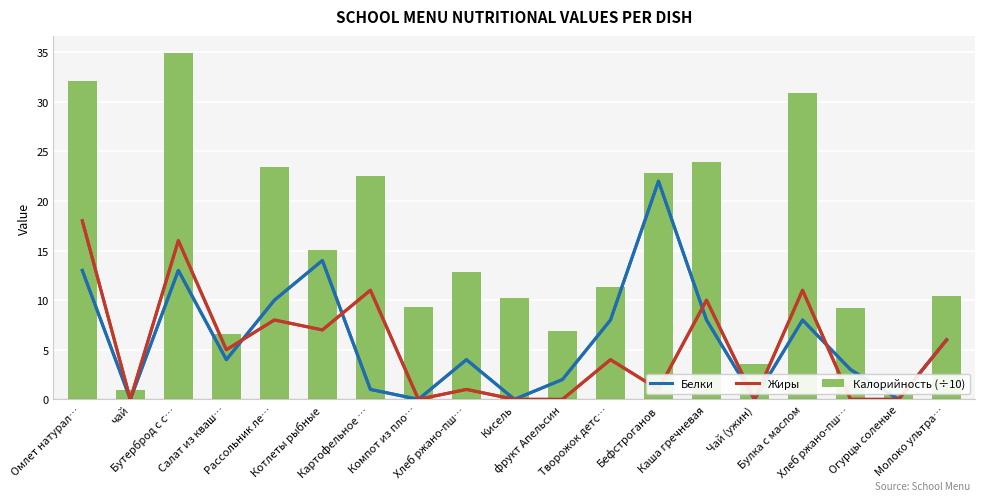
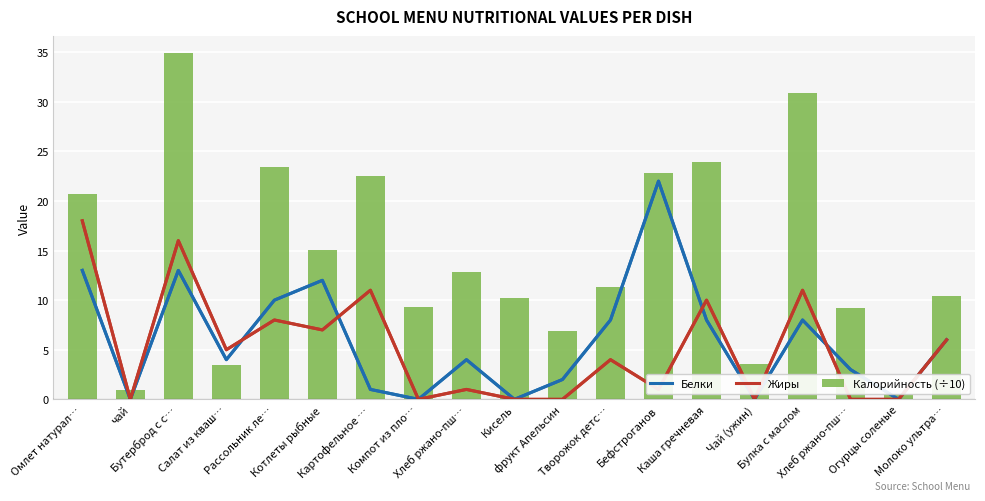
  {
    "Калорийность (÷10)": {
-     "Омлет натурал…": 32,
+     "Омлет натурал…": 21,
      "чай": 1,
      "Бутерброд с с…": 35,
-     "Салат из кваш…": 7,
+     "Салат из кваш…": 4,
      "Рассольник ле…": 23,
      "Котлеты рыбные": 15,
      "Картофельное …": 23,
      "Компот из пло…": 9,
      "Кисель": 10,
      "фрукт Апельсин": 7,
      "Творожок детс…": 11,
      "Бефстроганов": 23,
      "Каша гречневая": 24,
      "Чай (ужин)": 4,
      "Булка с маслом": 31,
      "Огурцы соленые": 1,
      "Молоко ультра…": 10
    },
    "Белки": {
      "Омлет натурал…": 13,
      "Бутерброд с с…": 13,
      "Салат из кваш…": 4,
      "Рассольник ле…": 10,
-     "Котлеты рыбные": 14,
+     "Котлеты рыбные": 12,
      "Картофельное …": 1,
      "фрукт Апельсин": 2,
      "Творожок детс…": 8,
      "Бефстроганов": 22,
      "Каша гречневая": 8,
      "Булка с маслом": 8
    },
    "Жиры": {
      "Омлет натурал…": 18,
      "Бутерброд с с…": 16,
      "Салат из кваш…": 5,
      "Рассольник ле…": 8,
      "Котлеты рыбные": 7,
      "Картофельное …": 11,
      "фрукт Апельсин": 0,
      "Творожок детс…": 4,
      "Каша гречневая": 10,
      "Булка с маслом": 11
    }
  }
